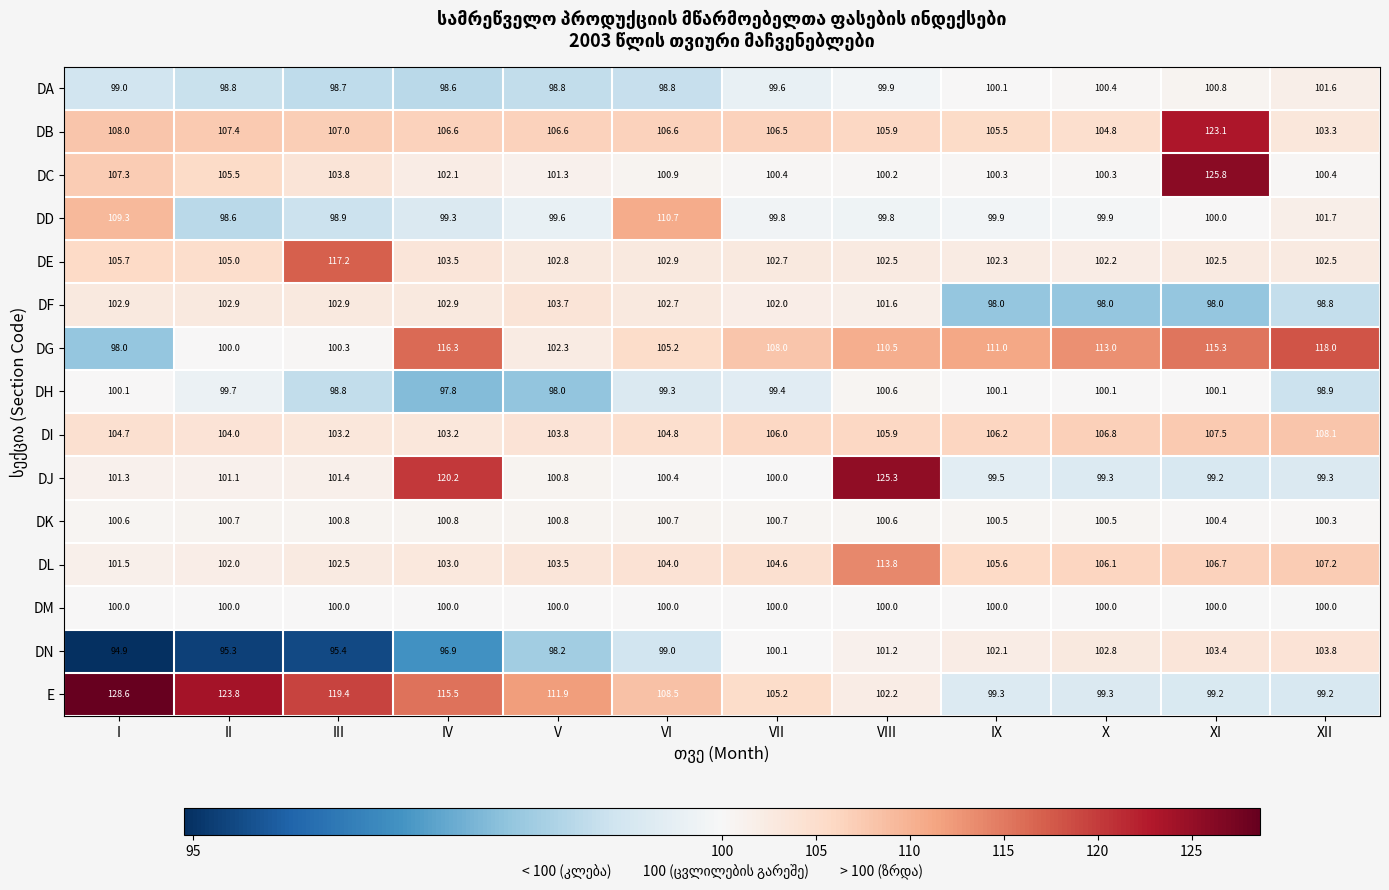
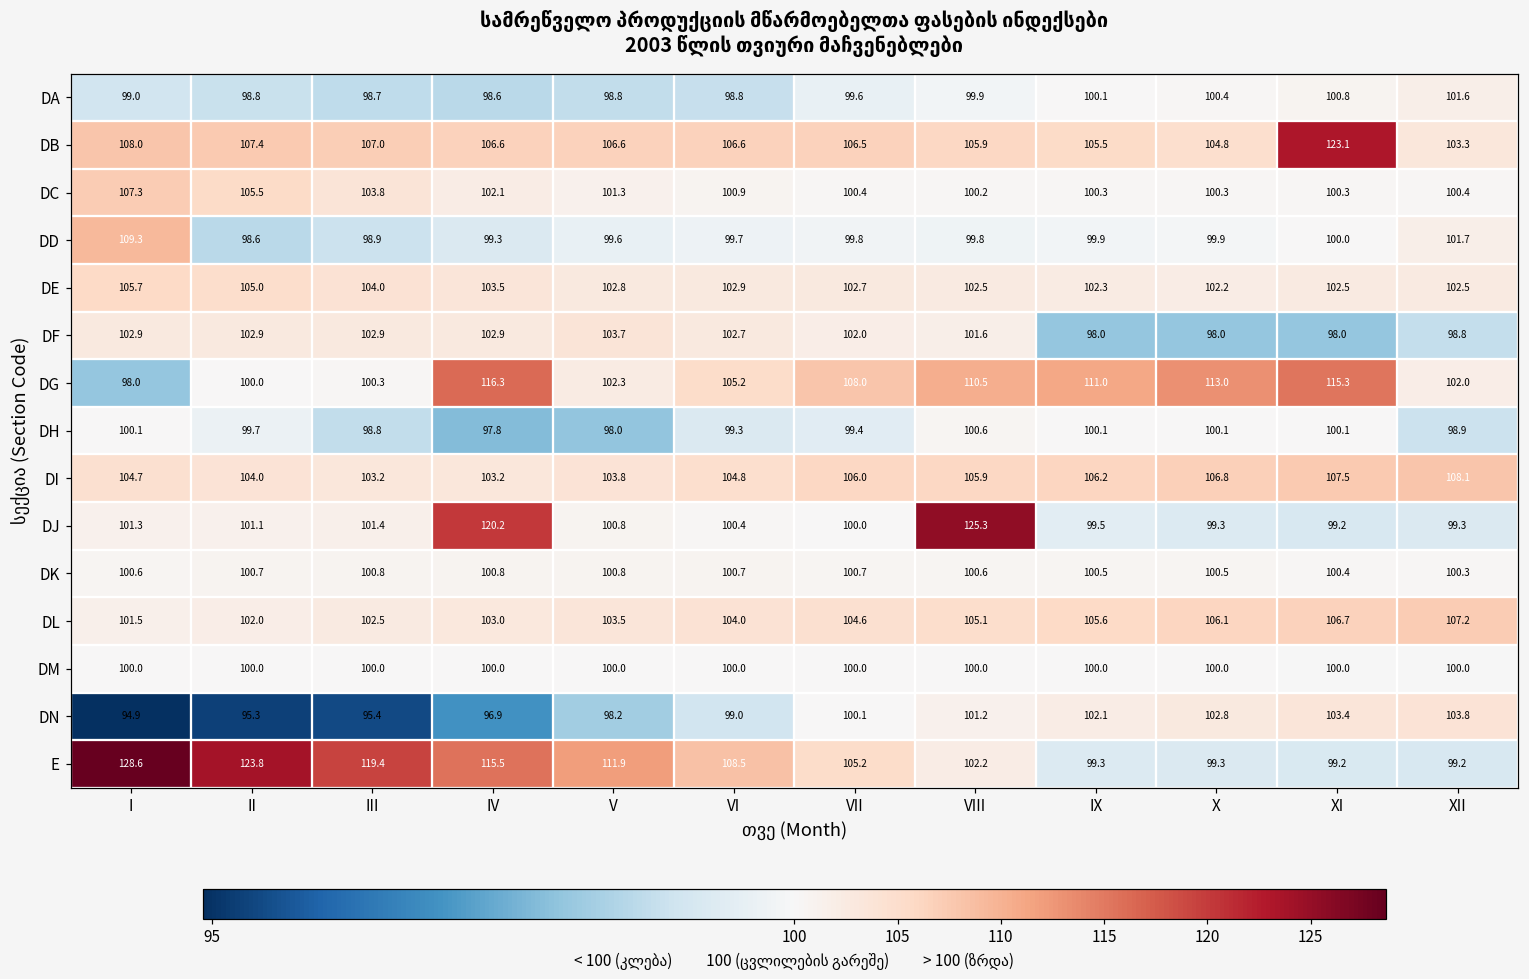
  {
    "DA": {
      "I": 99.0,
      "II": 98.8,
      "III": 98.7,
      "IV": 98.6,
      "V": 98.8,
      "VI": 98.8,
      "VII": 99.6,
      "VIII": 99.9,
      "IX": 100.1,
      "X": 100.4,
      "XI": 100.8,
      "XII": 101.6
    },
    "DB": {
      "I": 108.0,
      "II": 107.4,
      "III": 107.0,
      "IV": 106.6,
      "V": 106.6,
      "VI": 106.6,
      "VII": 106.5,
      "VIII": 105.9,
      "IX": 105.5,
      "X": 104.8,
      "XI": 123.1,
      "XII": 103.3
    },
    "DC": {
      "I": 107.3,
      "II": 105.5,
      "III": 103.8,
      "IV": 102.1,
      "V": 101.3,
      "VI": 100.9,
      "VII": 100.4,
      "VIII": 100.2,
      "IX": 100.3,
      "X": 100.3,
-     "XI": 125.8,
+     "XI": 100.3,
      "XII": 100.4
    },
    "DD": {
      "I": 109.3,
      "II": 98.6,
      "III": 98.9,
      "IV": 99.3,
      "V": 99.6,
-     "VI": 110.7,
+     "VI": 99.7,
      "VII": 99.8,
      "VIII": 99.8,
      "IX": 99.9,
      "X": 99.9,
      "XI": 100.0,
      "XII": 101.7
    },
    "DE": {
      "I": 105.7,
      "II": 105.0,
-     "III": 117.2,
+     "III": 104.0,
      "IV": 103.5,
      "V": 102.8,
      "VI": 102.9,
      "VII": 102.7,
      "VIII": 102.5,
      "IX": 102.3,
      "X": 102.2,
      "XI": 102.5,
      "XII": 102.5
    },
    "DF": {
      "I": 102.9,
      "II": 102.9,
      "III": 102.9,
      "IV": 102.9,
      "V": 103.7,
      "VI": 102.7,
      "VII": 102.0,
      "VIII": 101.6,
      "IX": 98.0,
      "X": 98.0,
      "XI": 98.0,
      "XII": 98.8
    },
    "DG": {
      "I": 98.0,
      "II": 100.0,
      "III": 100.3,
      "IV": 116.3,
      "V": 102.3,
      "VI": 105.2,
      "VII": 108.0,
      "VIII": 110.5,
      "IX": 111.0,
      "X": 113.0,
      "XI": 115.3,
-     "XII": 118.0
+     "XII": 102.0
    },
    "DH": {
      "I": 100.1,
      "II": 99.7,
      "III": 98.8,
      "IV": 97.8,
      "V": 98.0,
      "VI": 99.3,
      "VII": 99.4,
      "VIII": 100.6,
      "IX": 100.1,
      "X": 100.1,
      "XI": 100.1,
      "XII": 98.9
    },
    "DI": {
      "I": 104.7,
      "II": 104.0,
      "III": 103.2,
      "IV": 103.2,
      "V": 103.8,
      "VI": 104.8,
      "VII": 106.0,
      "VIII": 105.9,
      "IX": 106.2,
      "X": 106.8,
      "XI": 107.5,
      "XII": 108.1
    },
    "DJ": {
      "I": 101.3,
      "II": 101.1,
      "III": 101.4,
      "IV": 120.2,
      "V": 100.8,
      "VI": 100.4,
      "VII": 100.0,
      "VIII": 125.3,
      "IX": 99.5,
      "X": 99.3,
      "XI": 99.2,
      "XII": 99.3
    },
    "DK": {
      "I": 100.6,
      "II": 100.7,
      "III": 100.8,
      "IV": 100.8,
      "V": 100.8,
      "VI": 100.7,
      "VII": 100.7,
      "VIII": 100.6,
      "IX": 100.5,
      "X": 100.5,
      "XI": 100.4,
      "XII": 100.3
    },
    "DL": {
      "I": 101.5,
      "II": 102.0,
      "III": 102.5,
      "IV": 103.0,
      "V": 103.5,
      "VI": 104.0,
      "VII": 104.6,
-     "VIII": 113.8,
+     "VIII": 105.1,
      "IX": 105.6,
      "X": 106.1,
      "XI": 106.7,
      "XII": 107.2
    },
    "DM": {
      "I": 100.0,
      "II": 100.0,
      "III": 100.0,
      "IV": 100.0,
      "V": 100.0,
      "VI": 100.0,
      "VII": 100.0,
      "VIII": 100.0,
      "IX": 100.0,
      "X": 100.0,
      "XI": 100.0,
      "XII": 100.0
    },
    "DN": {
      "I": 94.9,
      "II": 95.3,
      "III": 95.4,
      "IV": 96.9,
      "V": 98.2,
      "VI": 99.0,
      "VII": 100.1,
      "VIII": 101.2,
      "IX": 102.1,
      "X": 102.8,
      "XI": 103.4,
      "XII": 103.8
    },
    "E": {
      "I": 128.6,
      "II": 123.8,
      "III": 119.4,
      "IV": 115.5,
      "V": 111.9,
      "VI": 108.5,
      "VII": 105.2,
      "VIII": 102.2,
      "IX": 99.3,
      "X": 99.3,
      "XI": 99.2,
      "XII": 99.2
    }
  }
